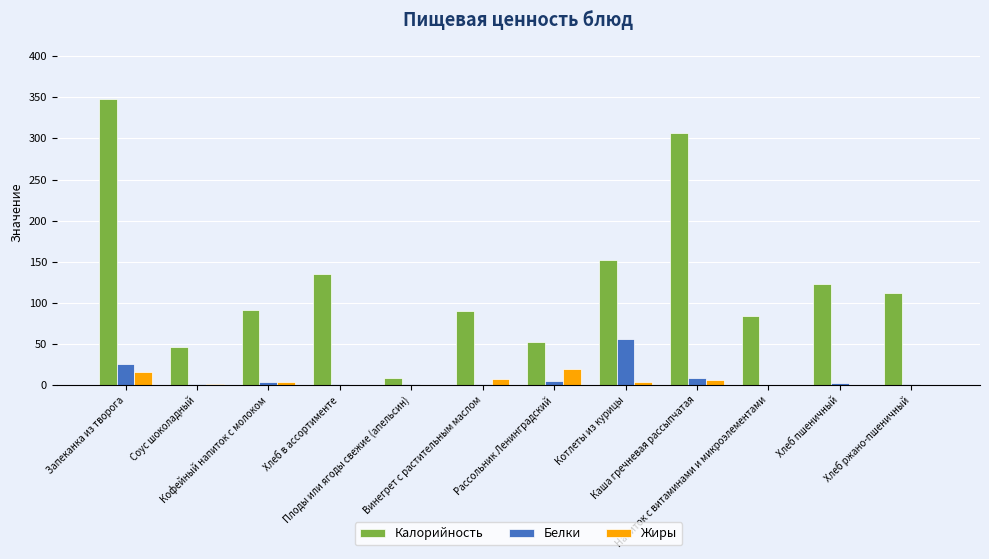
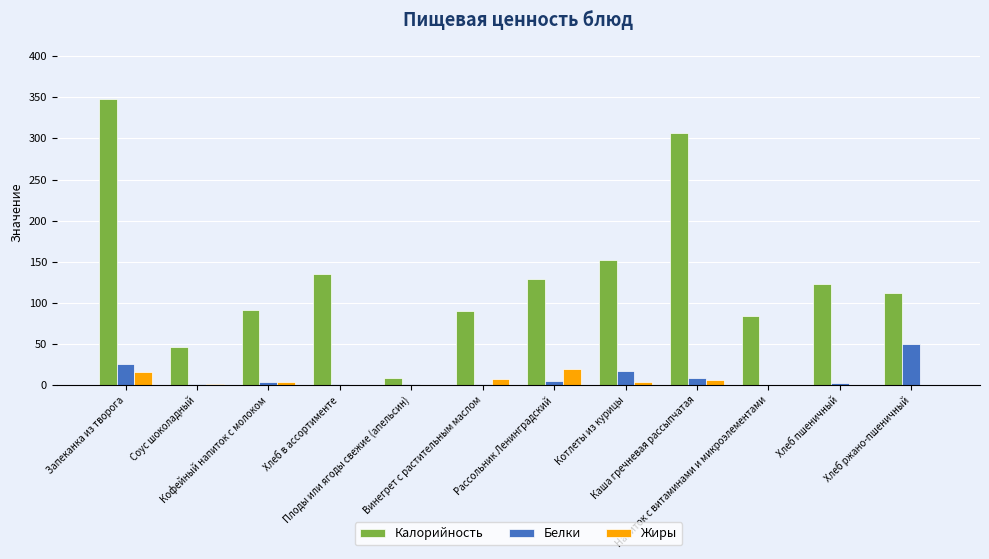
  {
    "Калорийность": {
      "Запеканка из творога": 350,
      "Соус шоколадный": 50,
      "Кофейный напиток с молоком": 90,
      "Хлеб в ассортименте": 140,
      "Плоды или ягоды свежие (апельсин)": 10,
      "Винегрет с растительным маслом": 90,
-     "Рассольник Ленинградский": 50,
+     "Рассольник Ленинградский": 130,
      "Котлеты из курицы": 150,
      "Каша гречневая рассыпчатая": 310,
      "Напиток с витаминами и микроэлементами": 80,
      "Хлеб пшеничный": 120,
      "Хлеб ржано-пшеничный": 110
    },
    "Белки": {
      "Запеканка из творога": 30,
      "Кофейный напиток с молоком": 0,
      "Рассольник Ленинградский": 0,
-     "Котлеты из курицы": 60,
+     "Котлеты из курицы": 20,
      "Каша гречневая рассыпчатая": 10,
      "Напиток с витаминами и микроэлементами": 0,
-     "Хлеб ржано-пшеничный": 0
+     "Хлеб ржано-пшеничный": 50
    },
    "Жиры": {
      "Запеканка из творога": 20,
      "Кофейный напиток с молоком": 0,
      "Винегрет с растительным маслом": 10,
      "Рассольник Ленинградский": 20,
      "Котлеты из курицы": 0,
      "Каша гречневая рассыпчатая": 10,
      "Напиток с витаминами и микроэлементами": 0
    }
  }
